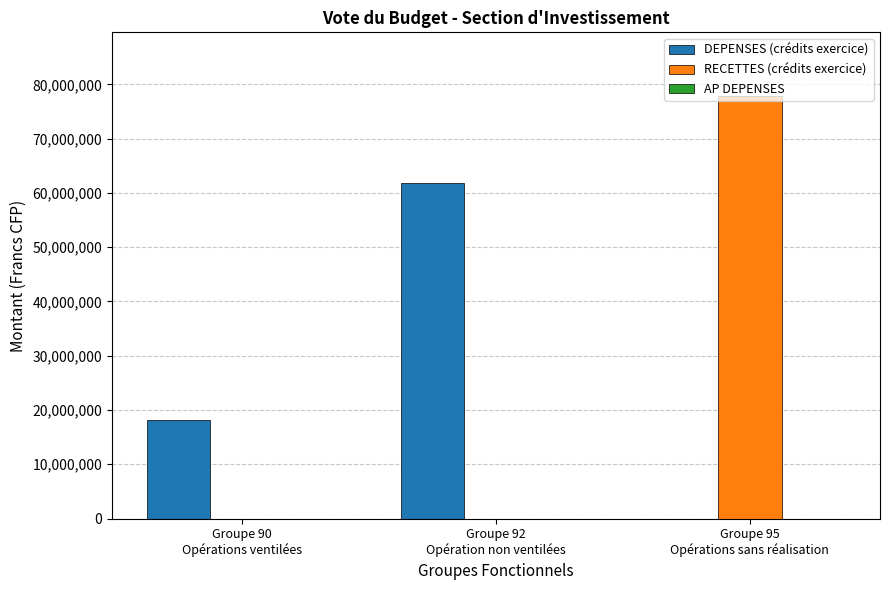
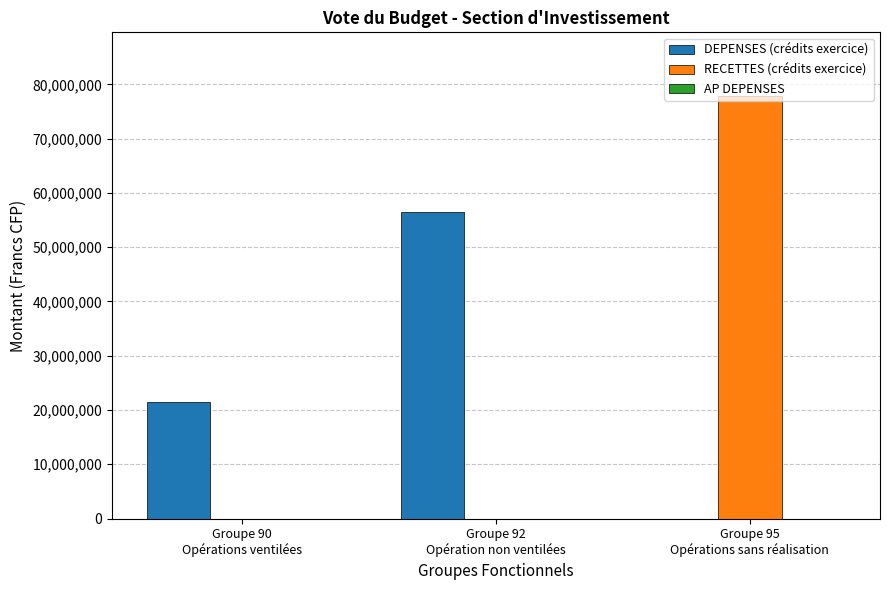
  {
    "DEPENSES (crédits exercice)": {
-     "Groupe 90 Opérations ventilées": "18,000,000",
-     "Groupe 92 Opération non ventilées": "62,000,000",
+     "Groupe 90 Opérations ventilées": "22,000,000",
+     "Groupe 92 Opération non ventilées": "56,000,000",
      "Groupe 95 Opérations sans réalisation": "0"
    },
    "RECETTES (crédits exercice)": {
      "Groupe 90 Opérations ventilées": "0",
      "Groupe 92 Opération non ventilées": "0"
    },
    "AP DEPENSES": {
      "Groupe 90 Opérations ventilées": "0",
      "Groupe 92 Opération non ventilées": "0",
      "Groupe 95 Opérations sans réalisation": "0"
    }
  }
